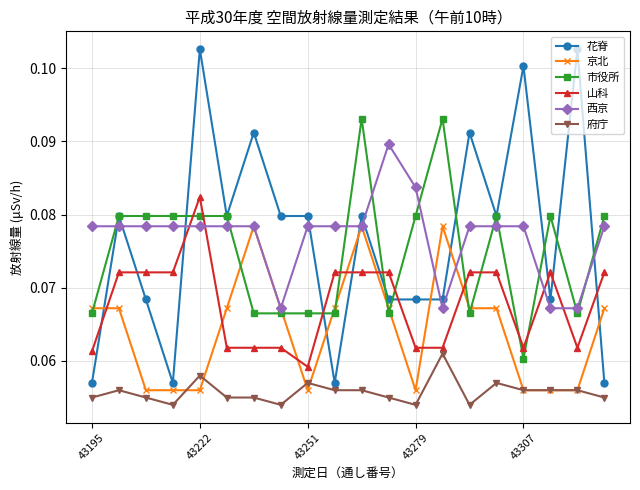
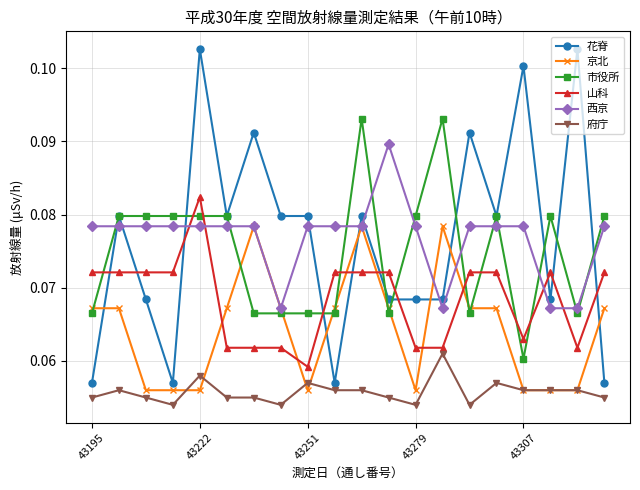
  {
    "花脊": {
      "43195": 0.057,
      "43222": 0.103,
      "43251": 0.080,
      "43279": 0.068,
      "43307": 0.100
    },
    "京北": {
      "43195": 0.067,
      "43222": 0.056,
      "43251": 0.056,
      "43279": 0.056
    },
    "市役所": {
      "43195": 0.067,
      "43222": 0.080,
      "43251": 0.067,
      "43279": 0.080,
      "43307": 0.060
    },
    "山科": {
-     "43195": 0.061,
+     "43195": 0.072,
      "43222": 0.082,
      "43251": 0.059,
      "43279": 0.062,
-     "43307": 0.062
+     "43307": 0.063
    },
    "西京": {
      "43195": 0.078,
      "43222": 0.078,
      "43251": 0.078,
-     "43279": 0.084,
+     "43279": 0.078,
      "43307": 0.078
    },
    "府庁": {
      "43195": 0.055,
      "43222": 0.058,
      "43251": 0.057,
      "43279": 0.054
    }
  }
